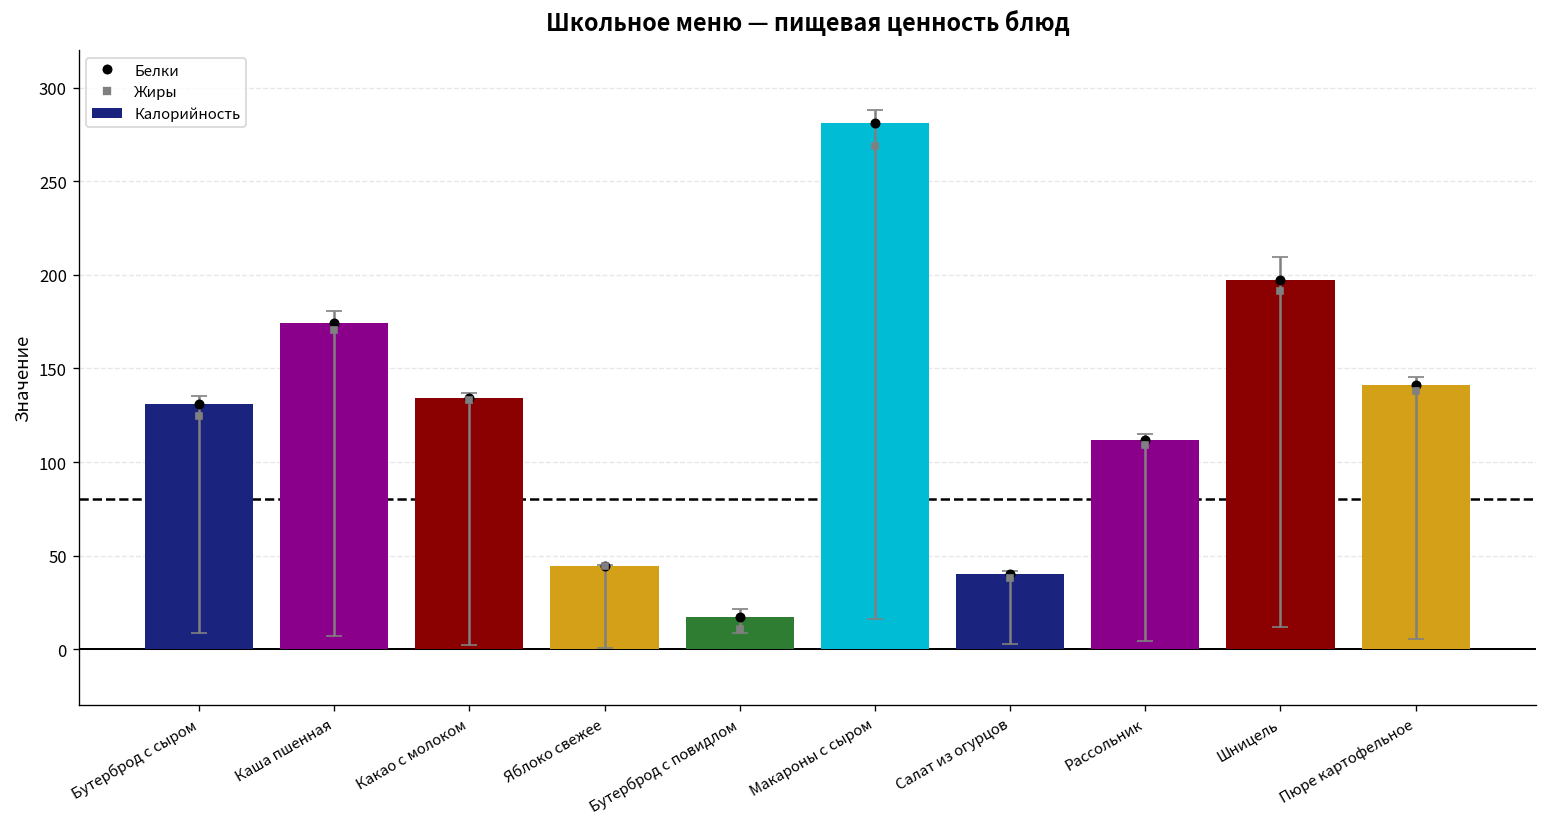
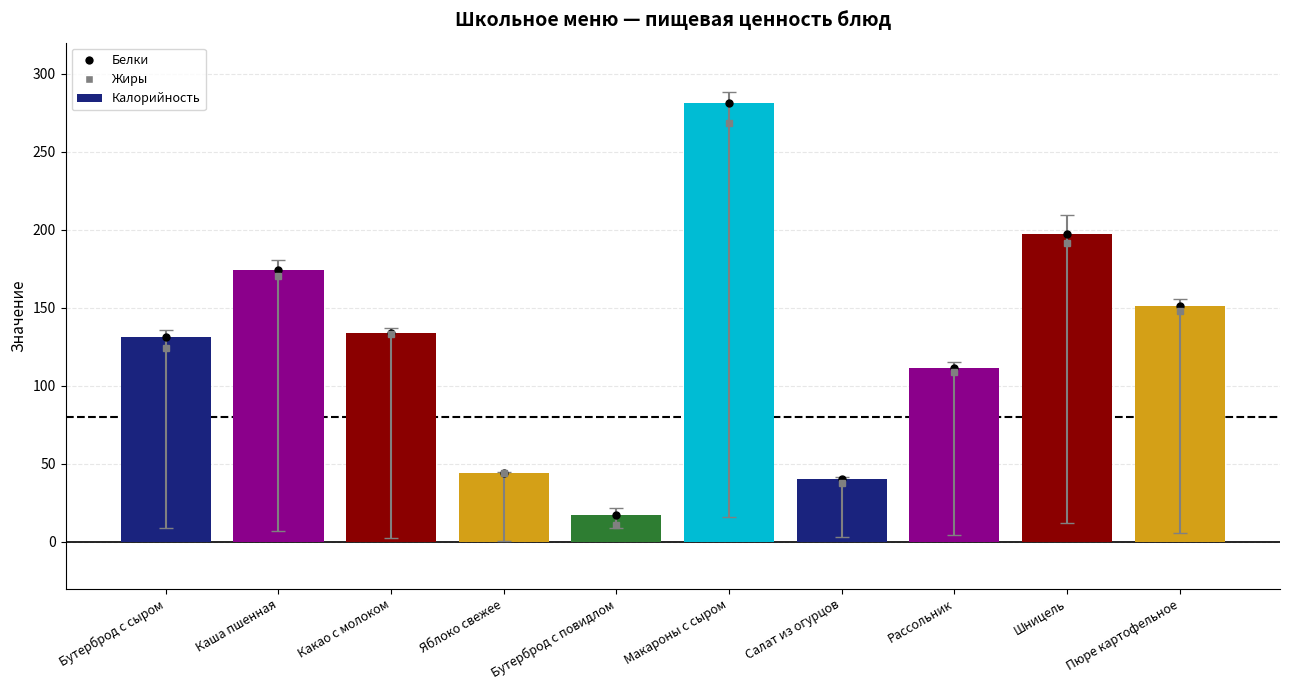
  {
    "Калорийность": {
      "Бутерброд с сыром": 131,
      "Каша пшенная": 174,
      "Какао с молоком": 134,
      "Яблоко свежее": 44,
      "Бутерброд с повидлом": 17,
      "Макароны с сыром": 281,
      "Салат из огурцов": 40,
      "Рассольник": 112,
      "Шницель": 197,
-     "Пюре картофельное": 141
+     "Пюре картофельное": 151
    }
  }
